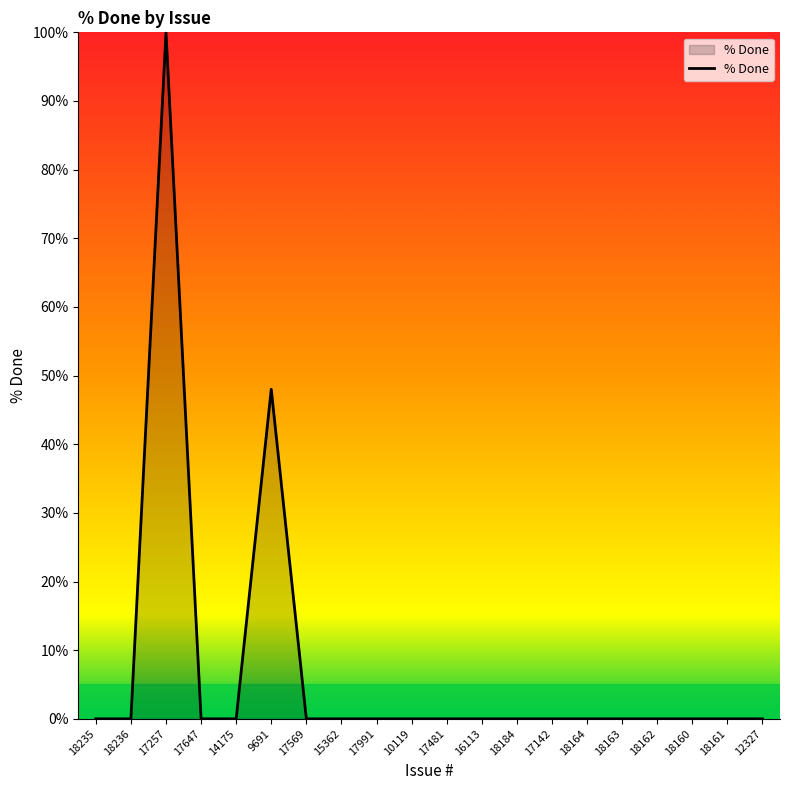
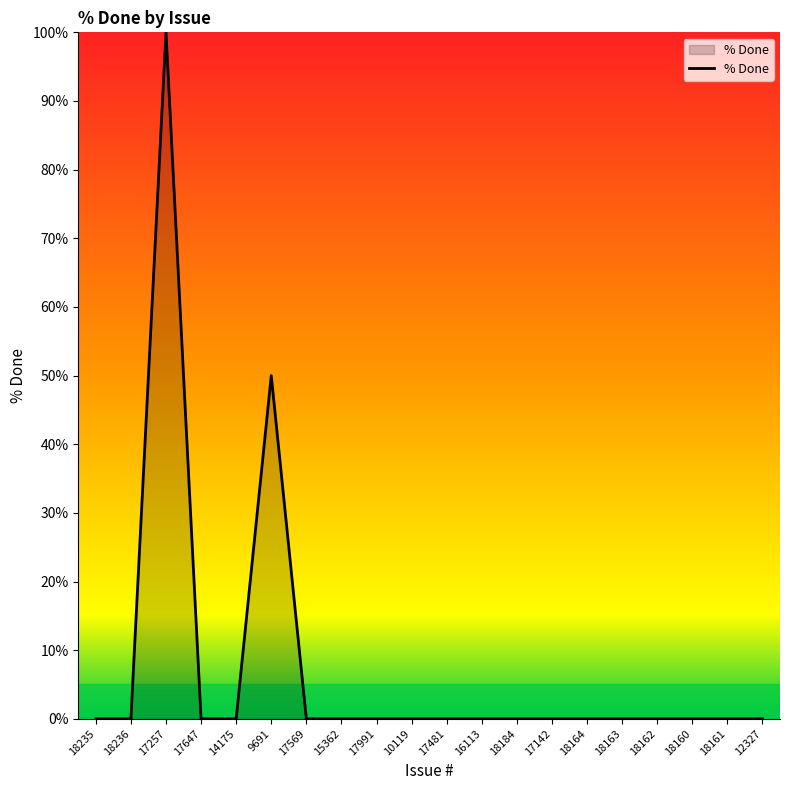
  {
    "17257": "100%",
-   "9691": "48%"
+   "9691": "50%"
  }
